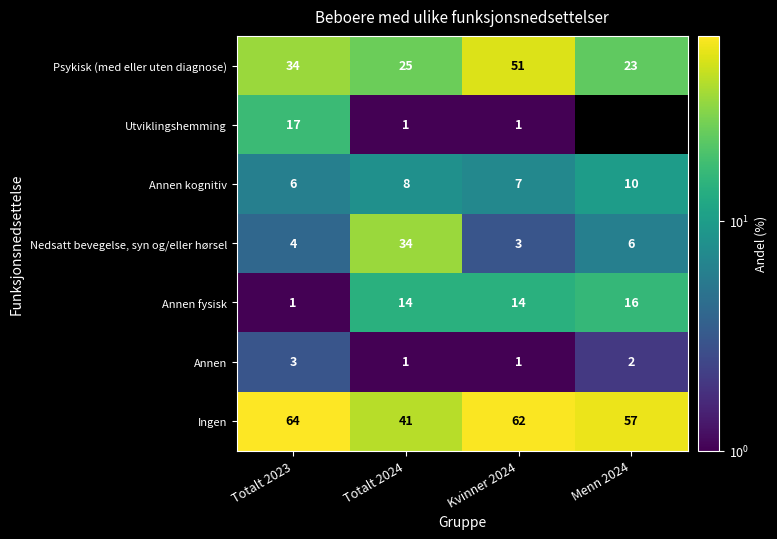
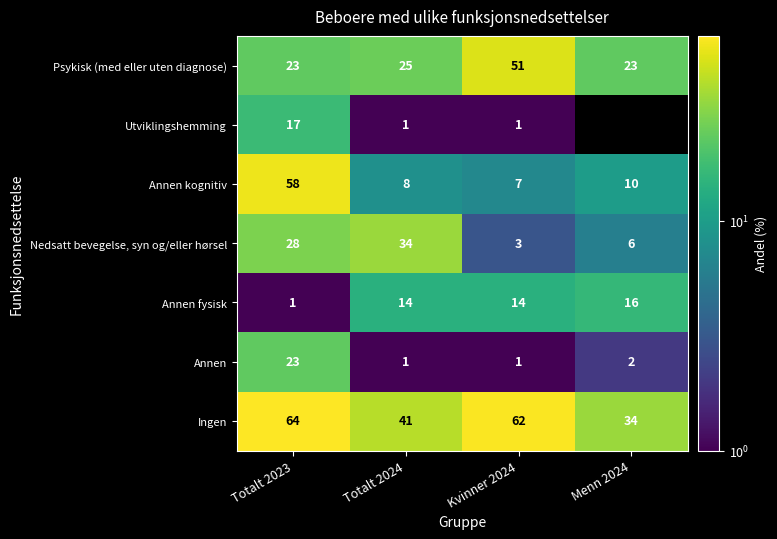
  {
    "Psykisk (med eller uten diagnose)": {
-     "Totalt 2023": 34,
+     "Totalt 2023": 23,
      "Totalt 2024": 25,
      "Kvinner 2024": 51,
      "Menn 2024": 23
    },
    "Utviklingshemming": {
      "Totalt 2023": 17,
      "Totalt 2024": 1,
      "Kvinner 2024": 1
    },
    "Annen kognitiv": {
-     "Totalt 2023": 6,
+     "Totalt 2023": 58,
      "Totalt 2024": 8,
      "Kvinner 2024": 7,
      "Menn 2024": 10
    },
    "Nedsatt bevegelse, syn og/eller hørsel": {
-     "Totalt 2023": 4,
+     "Totalt 2023": 28,
      "Totalt 2024": 34,
      "Kvinner 2024": 3,
      "Menn 2024": 6
    },
    "Annen fysisk": {
      "Totalt 2023": 1,
      "Totalt 2024": 14,
      "Kvinner 2024": 14,
      "Menn 2024": 16
    },
    "Annen": {
-     "Totalt 2023": 3,
+     "Totalt 2023": 23,
      "Totalt 2024": 1,
      "Kvinner 2024": 1,
      "Menn 2024": 2
    },
    "Ingen": {
      "Totalt 2023": 64,
      "Totalt 2024": 41,
      "Kvinner 2024": 62,
-     "Menn 2024": 57
+     "Menn 2024": 34
    }
  }
